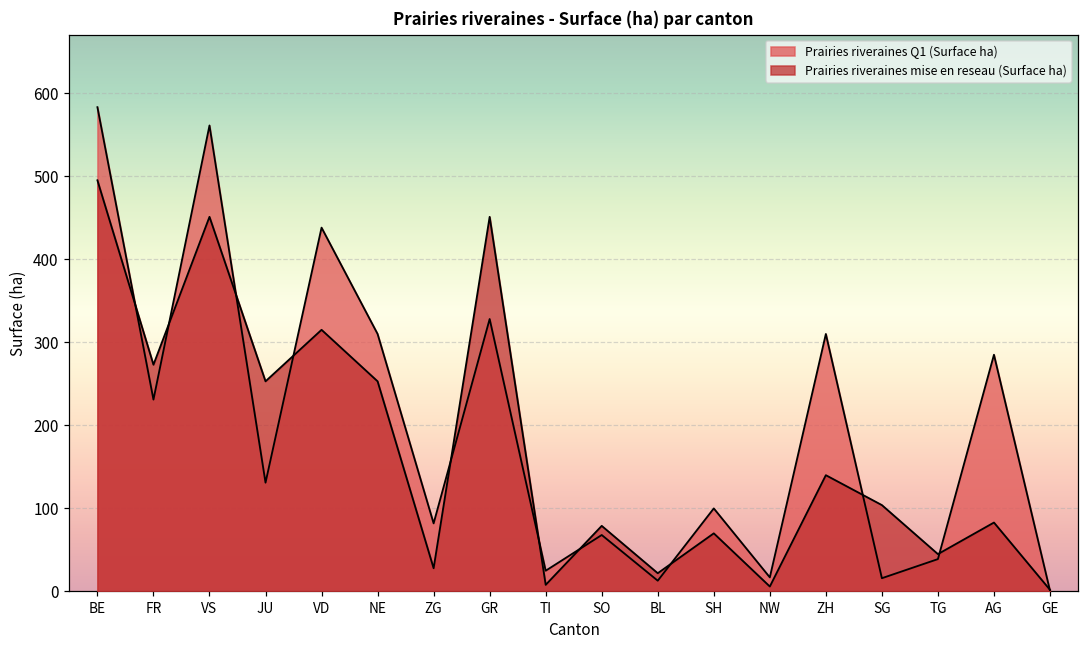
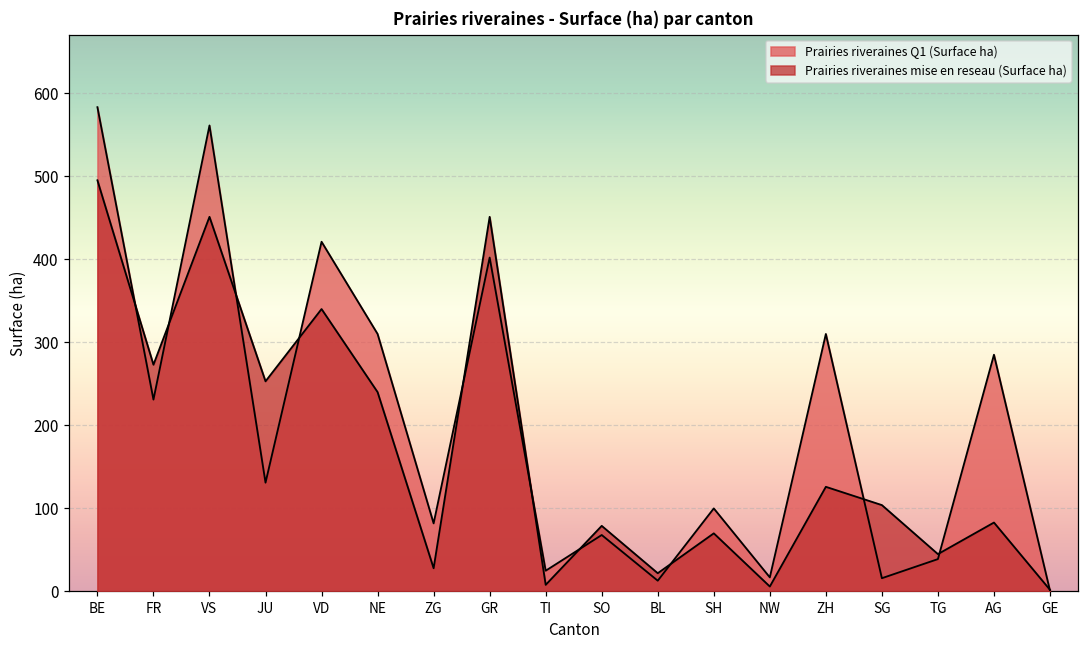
  {
    "Prairies riveraines Q1 (Surface ha)": {
      "BE": 580,
      "FR": 230,
      "VS": 560,
      "JU": 130,
-     "VD": 440,
+     "VD": 420,
      "NE": 310,
      "ZG": 80,
-     "GR": 330,
+     "GR": 400,
      "TI": 30,
      "SO": 70,
      "BL": 10,
      "SH": 100,
      "NW": 20,
      "ZH": 310,
      "SG": 20,
      "TG": 40,
      "AG": 290
    },
    "Prairies riveraines mise en reseau (Surface ha)": {
      "BE": 500,
      "FR": 270,
      "VS": 450,
      "JU": 250,
-     "VD": 320,
-     "NE": 250,
+     "VD": 340,
+     "NE": 240,
      "ZG": 30,
      "GR": 450,
      "TI": 10,
      "SO": 80,
      "BL": 20,
      "SH": 70,
      "NW": 10,
-     "ZH": 140,
+     "ZH": 130,
      "SG": 100,
      "TG": 50,
      "AG": 80
    }
  }
